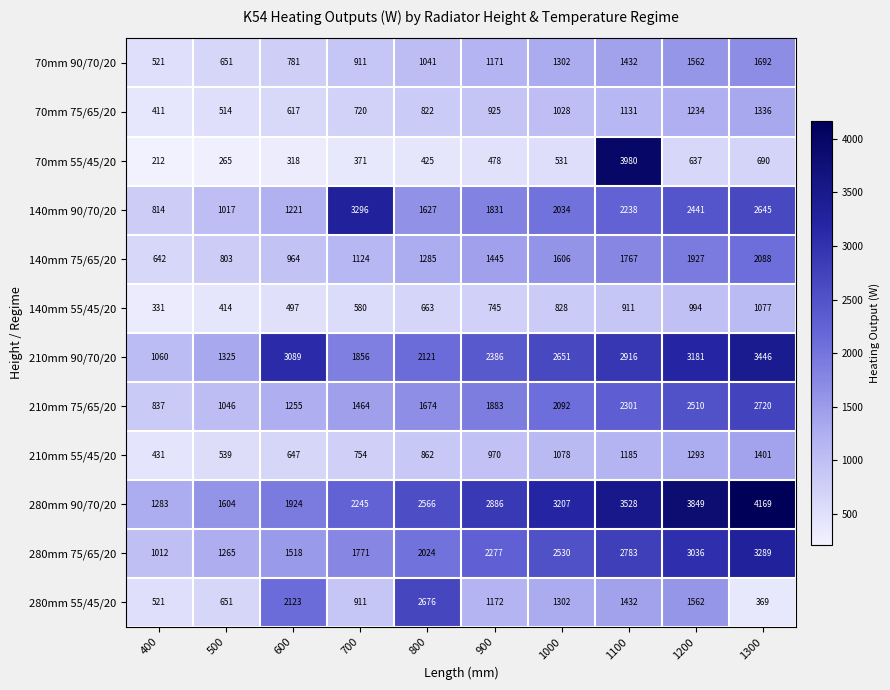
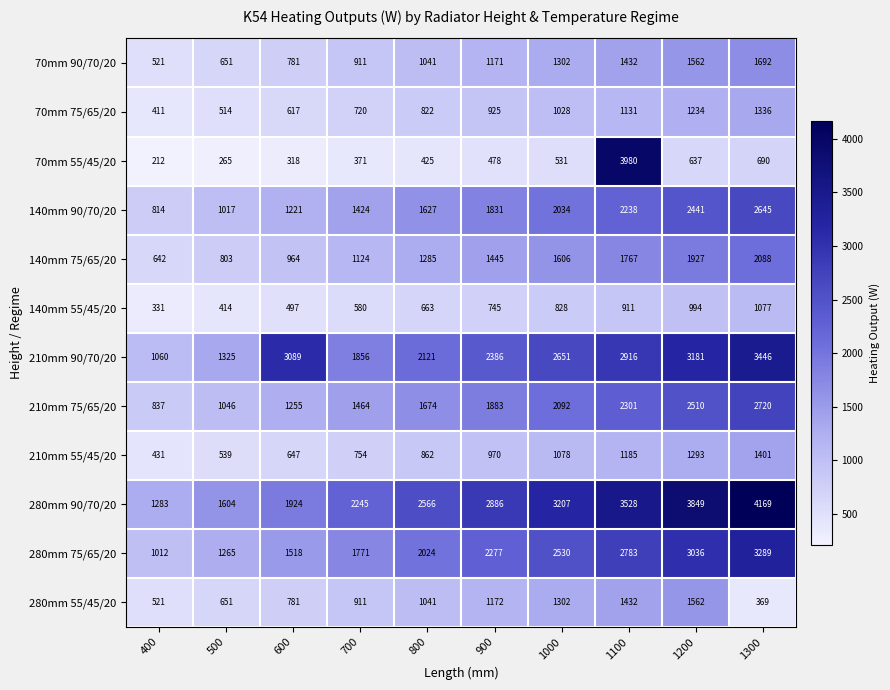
  {
    "70mm 90/70/20": {
      "400": 521,
      "500": 651,
      "600": 781,
      "700": 911,
      "800": 1041,
      "900": 1171,
      "1000": 1302,
      "1100": 1432,
      "1200": 1562,
      "1300": 1692
    },
    "70mm 75/65/20": {
      "400": 411,
      "500": 514,
      "600": 617,
      "700": 720,
      "800": 822,
      "900": 925,
      "1000": 1028,
      "1100": 1131,
      "1200": 1234,
      "1300": 1336
    },
    "70mm 55/45/20": {
      "400": 212,
      "500": 265,
      "600": 318,
      "700": 371,
      "800": 425,
      "900": 478,
      "1000": 531,
      "1100": 3980,
      "1200": 637,
      "1300": 690
    },
    "140mm 90/70/20": {
      "400": 814,
      "500": 1017,
      "600": 1221,
-     "700": 3296,
+     "700": 1424,
      "800": 1627,
      "900": 1831,
      "1000": 2034,
      "1100": 2238,
      "1200": 2441,
      "1300": 2645
    },
    "140mm 75/65/20": {
      "400": 642,
      "500": 803,
      "600": 964,
      "700": 1124,
      "800": 1285,
      "900": 1445,
      "1000": 1606,
      "1100": 1767,
      "1200": 1927,
      "1300": 2088
    },
    "140mm 55/45/20": {
      "400": 331,
      "500": 414,
      "600": 497,
      "700": 580,
      "800": 663,
      "900": 745,
      "1000": 828,
      "1100": 911,
      "1200": 994,
      "1300": 1077
    },
    "210mm 90/70/20": {
      "400": 1060,
      "500": 1325,
      "600": 3089,
      "700": 1856,
      "800": 2121,
      "900": 2386,
      "1000": 2651,
      "1100": 2916,
      "1200": 3181,
      "1300": 3446
    },
    "210mm 75/65/20": {
      "400": 837,
      "500": 1046,
      "600": 1255,
      "700": 1464,
      "800": 1674,
      "900": 1883,
      "1000": 2092,
      "1100": 2301,
      "1200": 2510,
      "1300": 2720
    },
    "210mm 55/45/20": {
      "400": 431,
      "500": 539,
      "600": 647,
      "700": 754,
      "800": 862,
      "900": 970,
      "1000": 1078,
      "1100": 1185,
      "1200": 1293,
      "1300": 1401
    },
    "280mm 90/70/20": {
      "400": 1283,
      "500": 1604,
      "600": 1924,
      "700": 2245,
      "800": 2566,
      "900": 2886,
      "1000": 3207,
      "1100": 3528,
      "1200": 3849,
      "1300": 4169
    },
    "280mm 75/65/20": {
      "400": 1012,
      "500": 1265,
      "600": 1518,
      "700": 1771,
      "800": 2024,
      "900": 2277,
      "1000": 2530,
      "1100": 2783,
      "1200": 3036,
      "1300": 3289
    },
    "280mm 55/45/20": {
      "400": 521,
      "500": 651,
-     "600": 2123,
+     "600": 781,
      "700": 911,
-     "800": 2676,
+     "800": 1041,
      "900": 1172,
      "1000": 1302,
      "1100": 1432,
      "1200": 1562,
      "1300": 369
    }
  }
